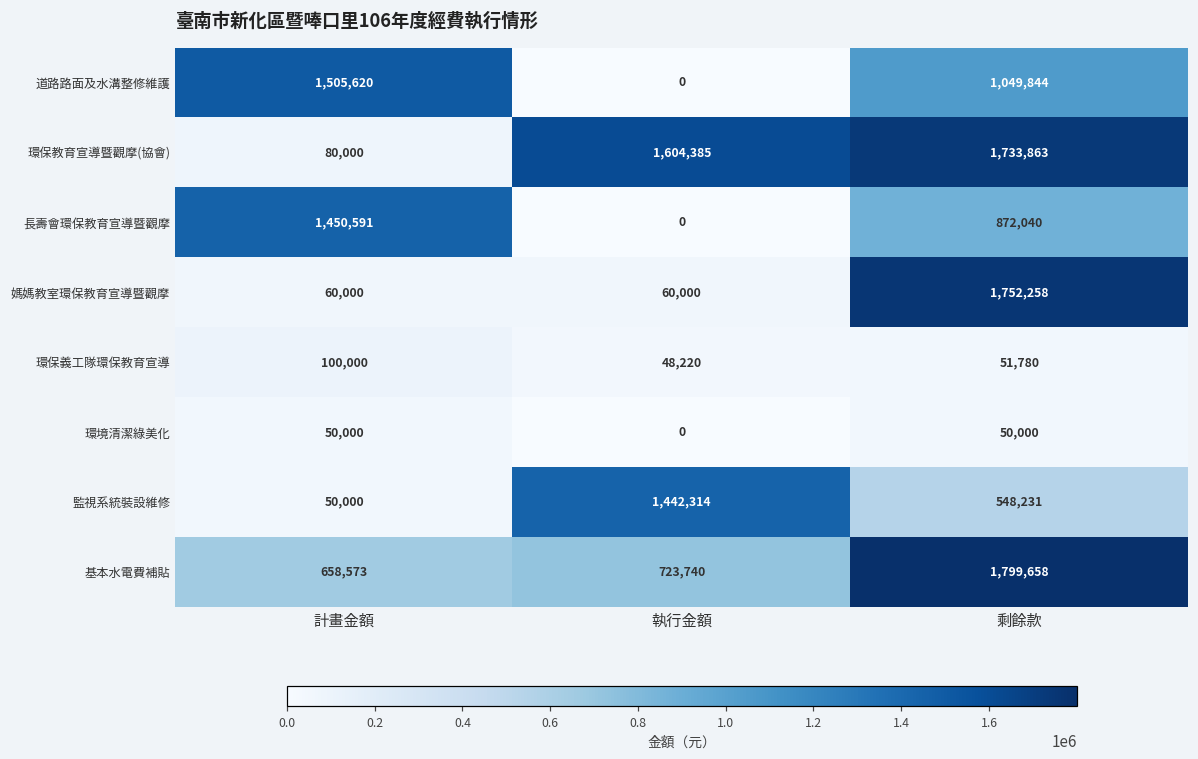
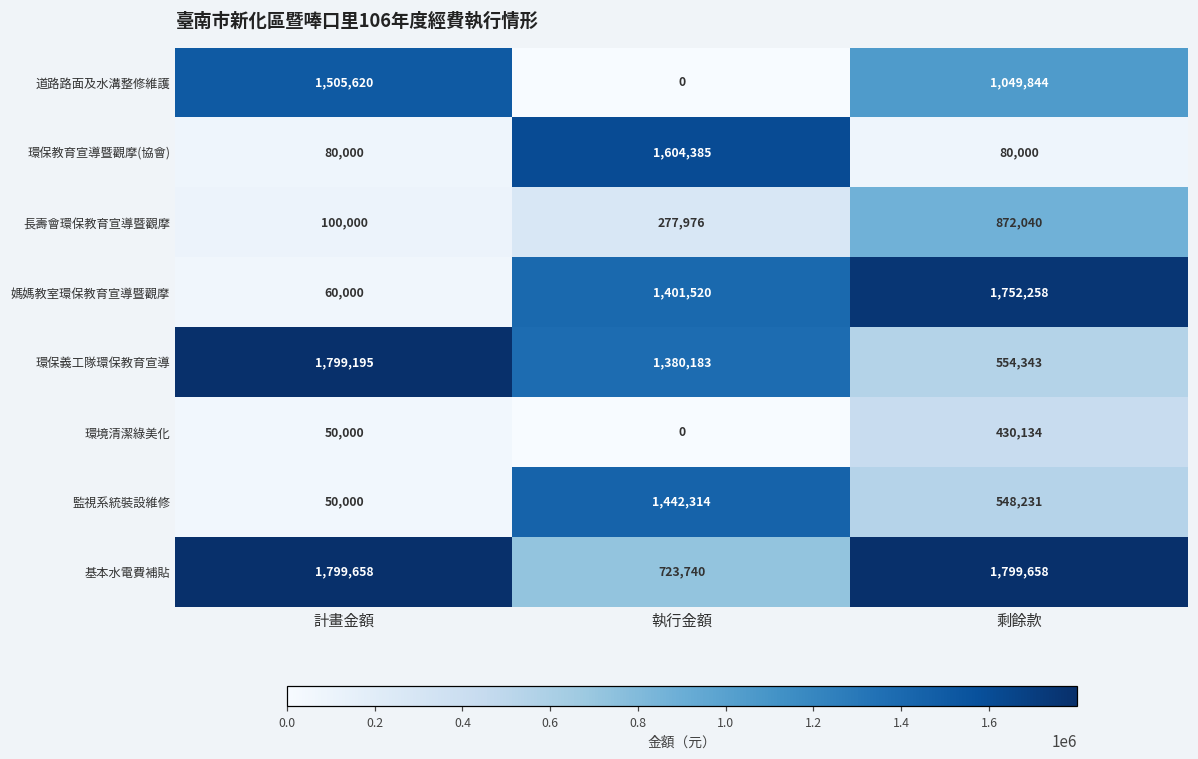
  {
    "道路路面及水溝整修維護": {
      "計畫金額": "1,505,620",
      "執行金額": "0",
      "剩餘款": "1,049,844"
    },
    "環保教育宣導暨觀摩(協會)": {
      "計畫金額": "80,000",
      "執行金額": "1,604,385",
-     "剩餘款": "1,733,863"
+     "剩餘款": "80,000"
    },
    "長壽會環保教育宣導暨觀摩": {
-     "計畫金額": "1,450,591",
-     "執行金額": "0",
+     "計畫金額": "100,000",
+     "執行金額": "277,976",
      "剩餘款": "872,040"
    },
    "媽媽教室環保教育宣導暨觀摩": {
      "計畫金額": "60,000",
-     "執行金額": "60,000",
+     "執行金額": "1,401,520",
      "剩餘款": "1,752,258"
    },
    "環保義工隊環保教育宣導": {
-     "計畫金額": "100,000",
-     "執行金額": "48,220",
-     "剩餘款": "51,780"
+     "計畫金額": "1,799,195",
+     "執行金額": "1,380,183",
+     "剩餘款": "554,343"
    },
    "環境清潔綠美化": {
      "計畫金額": "50,000",
      "執行金額": "0",
-     "剩餘款": "50,000"
+     "剩餘款": "430,134"
    },
    "監視系統裝設維修": {
      "計畫金額": "50,000",
      "執行金額": "1,442,314",
      "剩餘款": "548,231"
    },
    "基本水電費補貼": {
-     "計畫金額": "658,573",
+     "計畫金額": "1,799,658",
      "執行金額": "723,740",
      "剩餘款": "1,799,658"
    }
  }
